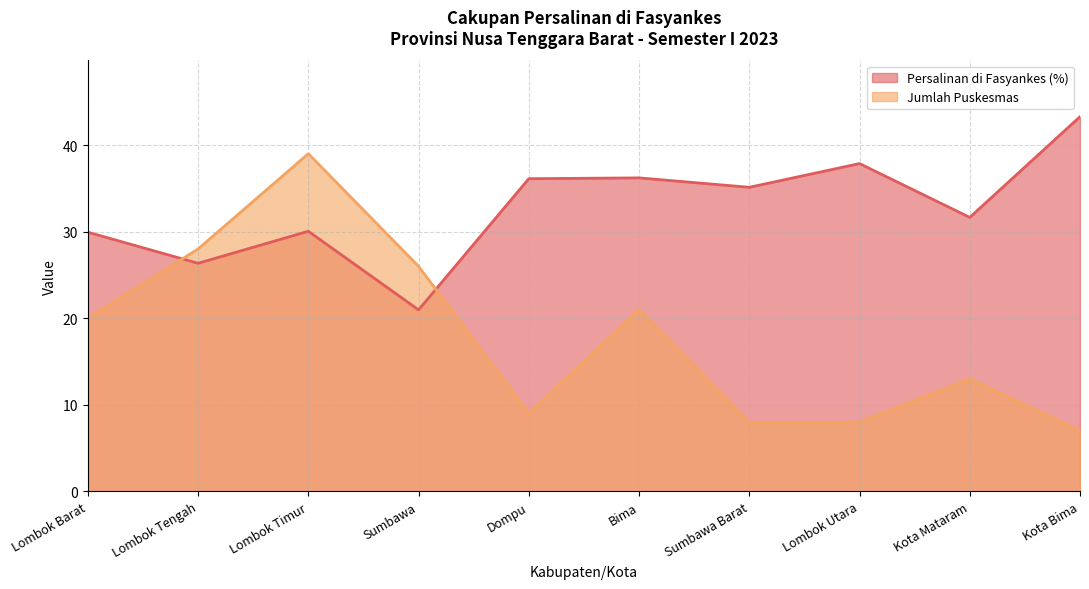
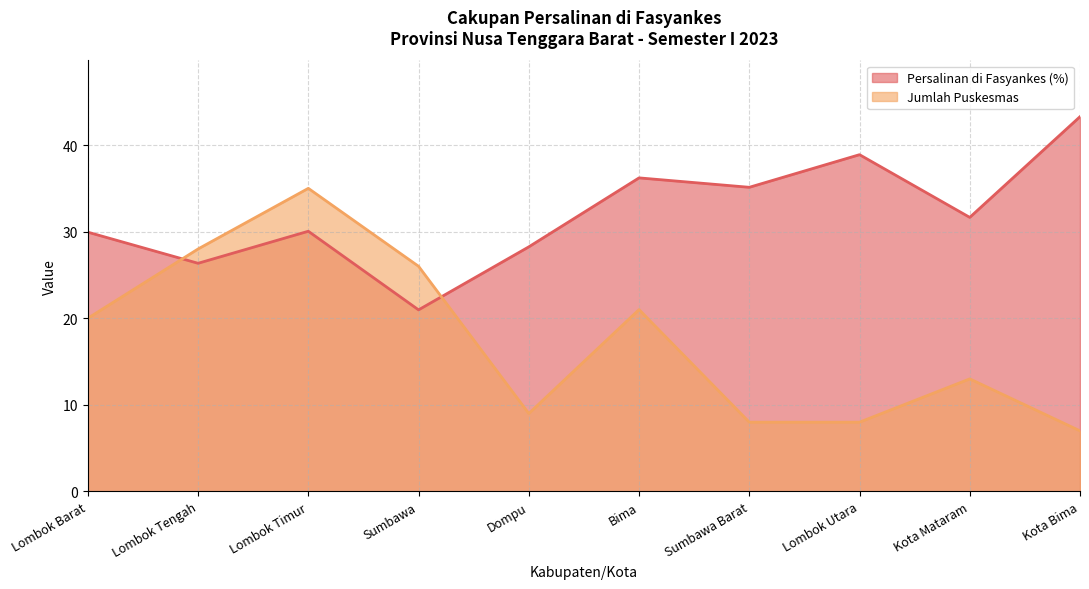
  {
    "Persalinan di Fasyankes (%)": {
      "Lombok Barat": 30,
      "Lombok Tengah": 26,
      "Lombok Timur": 30,
      "Sumbawa": 21,
-     "Dompu": 36,
+     "Dompu": 28,
      "Bima": 36,
      "Sumbawa Barat": 35,
-     "Lombok Utara": 38,
+     "Lombok Utara": 39,
      "Kota Mataram": 32,
      "Kota Bima": 43
    },
    "Jumlah Puskesmas": {
      "Lombok Barat": 20,
      "Lombok Tengah": 28,
-     "Lombok Timur": 39,
+     "Lombok Timur": 35,
      "Sumbawa": 26,
      "Dompu": 9,
      "Bima": 21,
      "Sumbawa Barat": 8,
      "Lombok Utara": 8,
      "Kota Mataram": 13,
      "Kota Bima": 7
    }
  }
